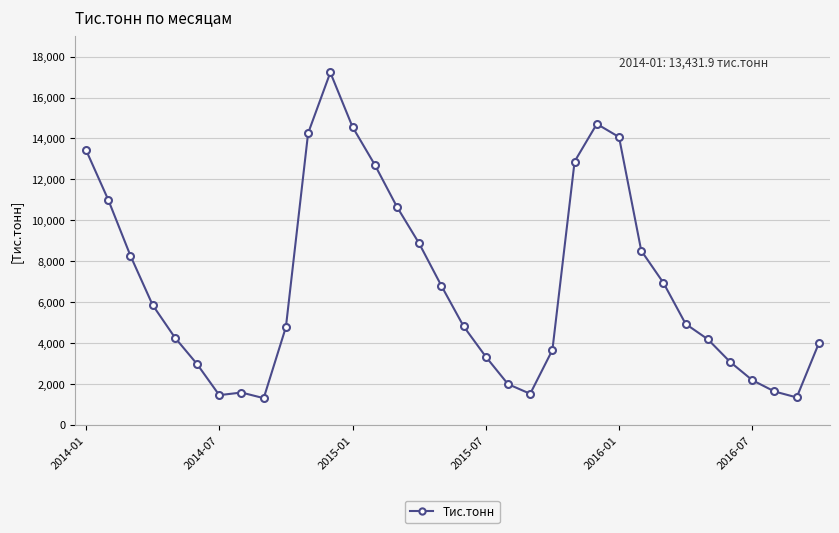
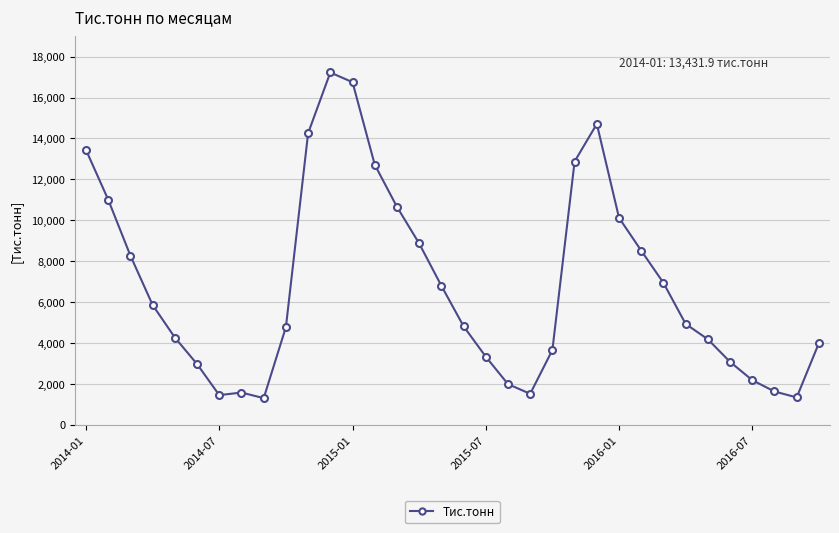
  {
    "2014-01": "13,400",
    "2014-07": "1,400",
-   "2015-01": "14,600",
+   "2015-01": "16,700",
    "2015-07": "3,300",
-   "2016-01": "14,100",
+   "2016-01": "10,100",
    "2016-07": "2,200"
  }
